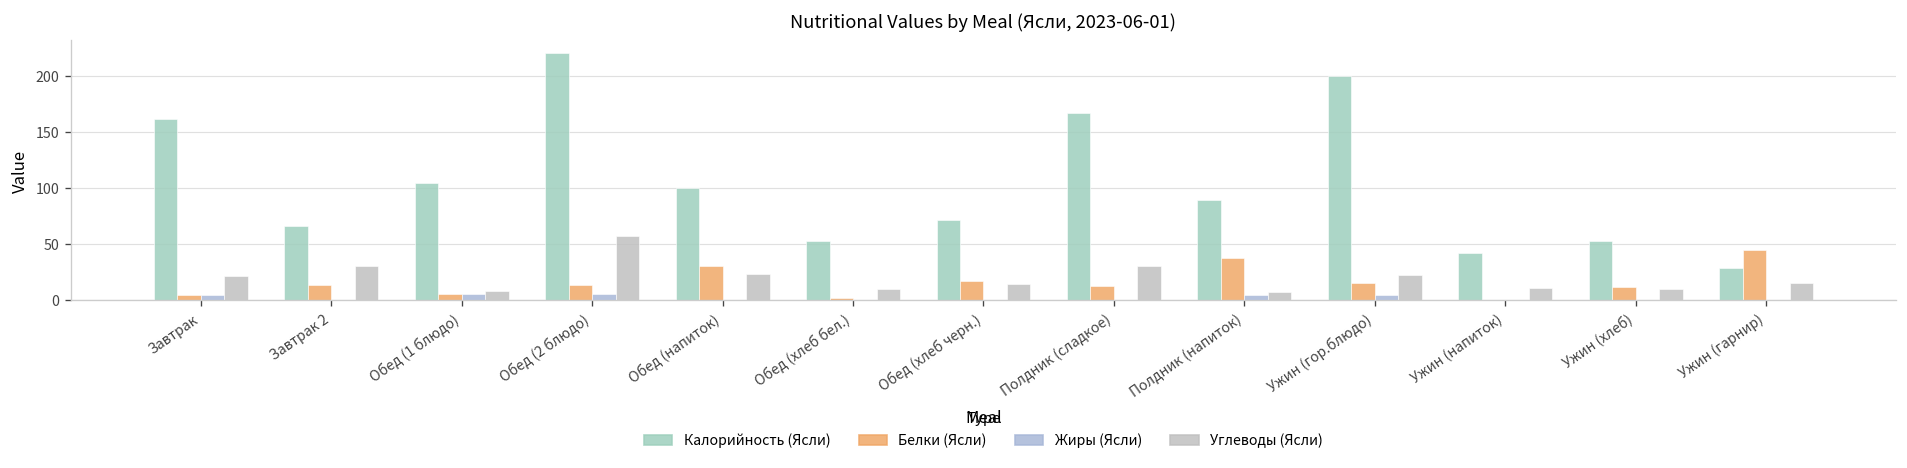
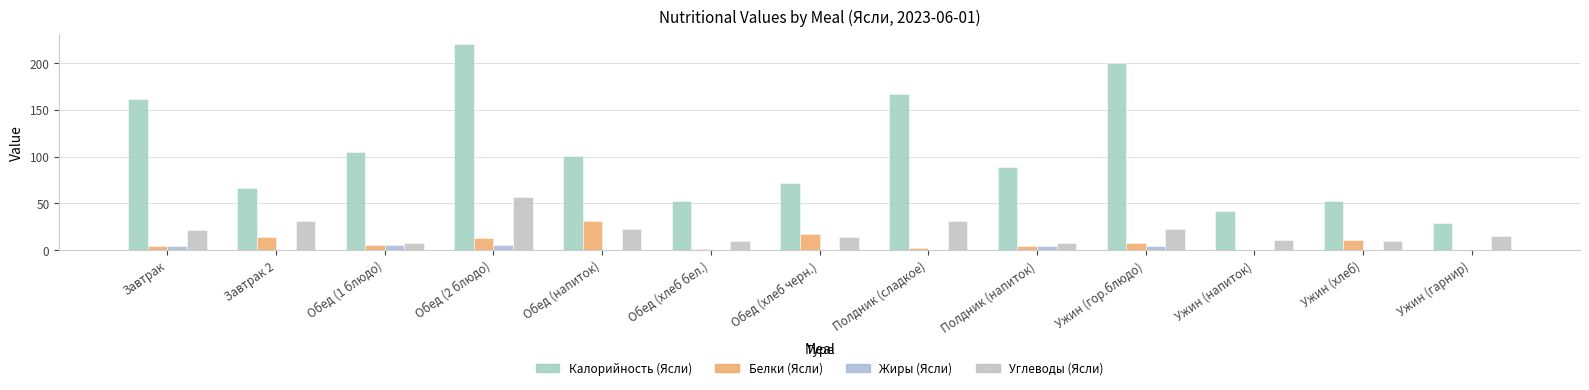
  {
    "Белки (Ясли)": {
      "Завтрак": 0,
      "Завтрак 2": 10,
      "Обед (1 блюдо)": 10,
      "Обед (2 блюдо)": 10,
      "Обед (напиток)": 30,
      "Обед (хлеб черн.)": 20,
-     "Полдник (сладкое)": 10,
-     "Полдник (напиток)": 40,
-     "Ужин (гор.блюдо)": 20,
+     "Полдник (сладкое)": 0,
+     "Полдник (напиток)": 0,
+     "Ужин (гор.блюдо)": 10,
      "Ужин (хлеб)": 10,
-     "Ужин (гарнир)": 40
+     "Ужин (гарнир)": 0
    }
  }
